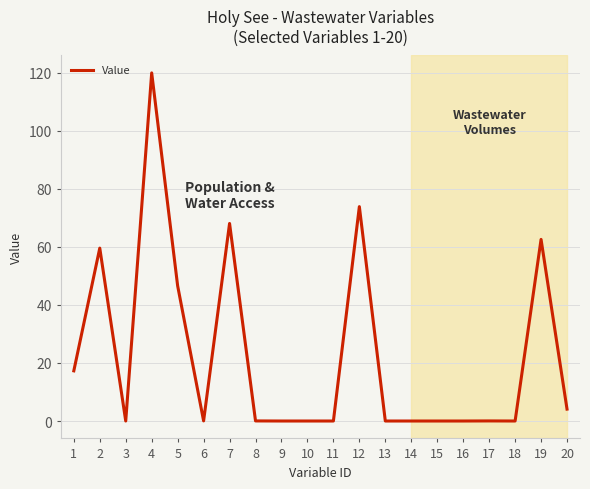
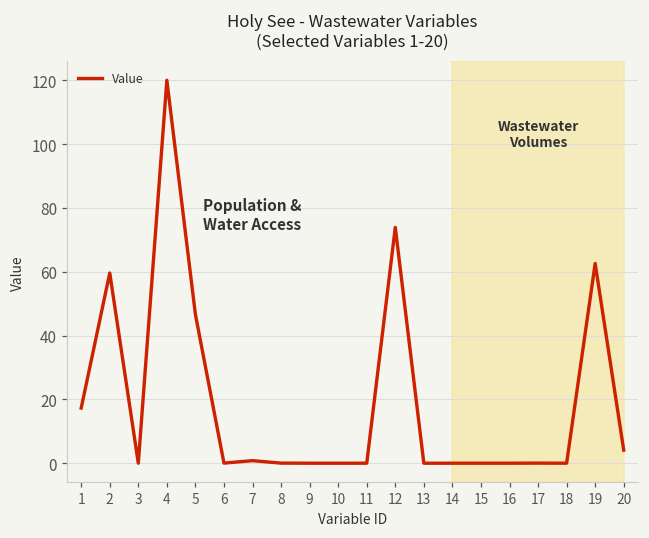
  {
    "1": 17,
    "2": 60,
    "3": 0,
    "4": 120,
    "5": 47,
    "6": 0,
-   "7": 68,
+   "7": 1,
    "8": 0,
    "9": 0,
    "10": 0,
    "11": 0,
    "12": 74,
    "13": 0,
    "14": 0,
    "15": 0,
    "16": 0,
    "17": 0,
    "18": 0,
    "19": 63,
    "20": 4
  }
